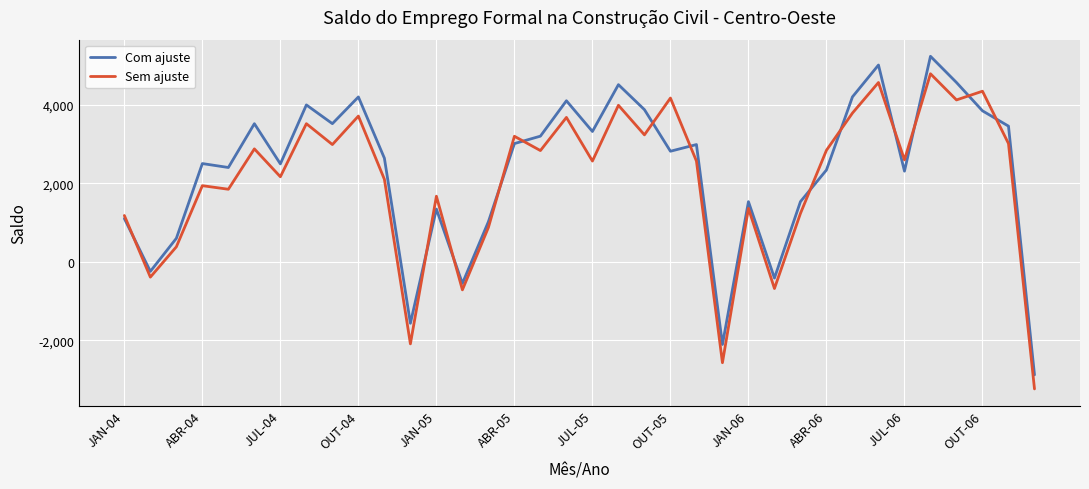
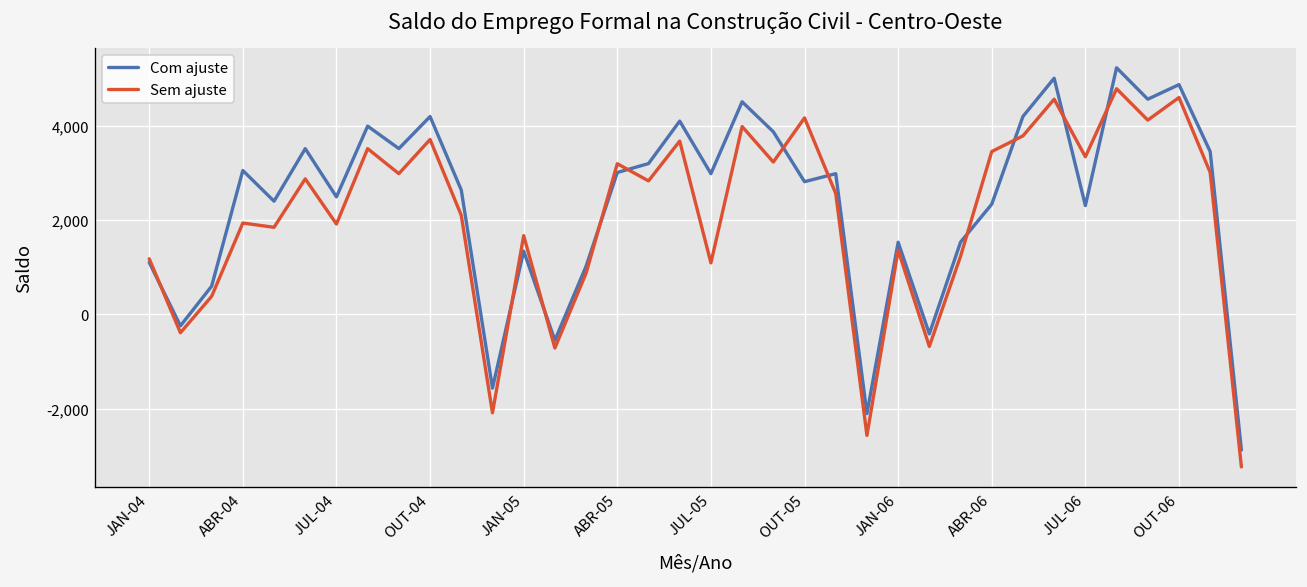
  {
    "Com ajuste": {
      "JAN-04": "1,100",
-     "ABR-04": "2,500",
+     "ABR-04": "3,100",
      "JUL-04": "2,500",
      "OUT-04": "4,200",
      "JAN-05": "1,300",
      "ABR-05": "3,000",
-     "JUL-05": "3,300",
+     "JUL-05": "3,000",
      "OUT-05": "2,800",
      "JAN-06": "1,500",
      "ABR-06": "2,300",
      "JUL-06": "2,300",
-     "OUT-06": "3,800"
+     "OUT-06": "4,900"
    },
    "Sem ajuste": {
      "JAN-04": "1,200",
      "ABR-04": "1,900",
-     "JUL-04": "2,200",
+     "JUL-04": "1,900",
      "OUT-04": "3,700",
      "JAN-05": "1,700",
      "ABR-05": "3,200",
-     "JUL-05": "2,600",
+     "JUL-05": "1,100",
      "OUT-05": "4,200",
      "JAN-06": "1,400",
-     "ABR-06": "2,800",
-     "JUL-06": "2,600",
-     "OUT-06": "4,300"
+     "ABR-06": "3,500",
+     "JUL-06": "3,300",
+     "OUT-06": "4,600"
    }
  }
